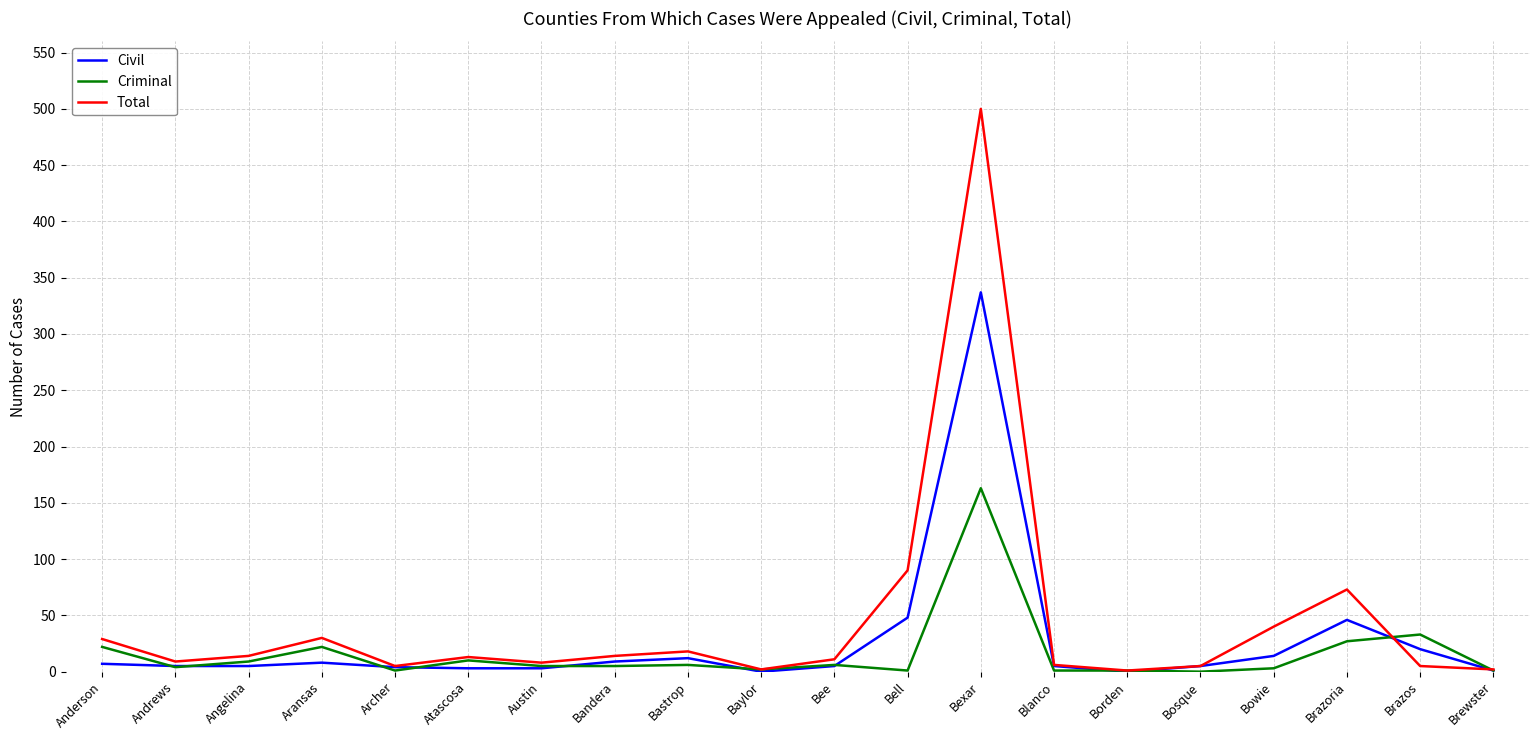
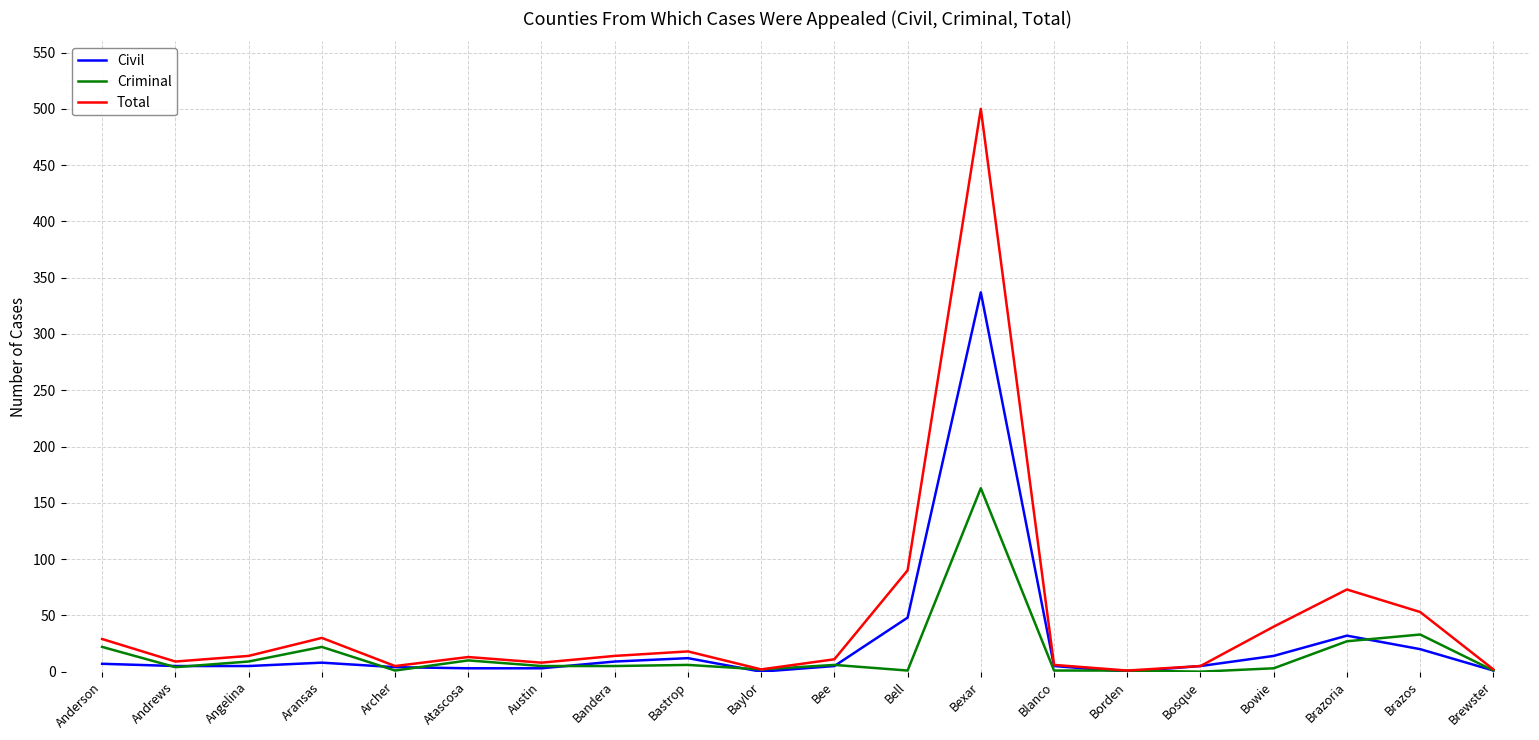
  {
    "Civil": {
      "Anderson": 7,
      "Angelina": 5,
      "Aransas": 8,
      "Atascosa": 3,
      "Bandera": 9,
      "Bastrop": 12,
      "Bell": 48,
      "Bexar": 337,
      "Bowie": 14,
-     "Brazoria": 46,
+     "Brazoria": 32,
      "Brazos": 20
    },
    "Criminal": {
      "Anderson": 22,
      "Angelina": 9,
      "Aransas": 22,
      "Archer": 1,
      "Atascosa": 10,
      "Bandera": 5,
      "Bastrop": 6,
      "Bell": 1,
      "Bexar": 163,
      "Blanco": 1,
      "Bosque": 0,
      "Bowie": 3,
      "Brazoria": 27,
      "Brazos": 33
    },
    "Total": {
      "Anderson": 29,
      "Andrews": 9,
      "Angelina": 14,
      "Aransas": 30,
      "Atascosa": 13,
      "Austin": 8,
      "Bandera": 14,
      "Bastrop": 18,
      "Bee": 11,
      "Bell": 90,
      "Bexar": 500,
      "Bowie": 40,
      "Brazoria": 73,
-     "Brazos": 5
+     "Brazos": 53
    }
  }
